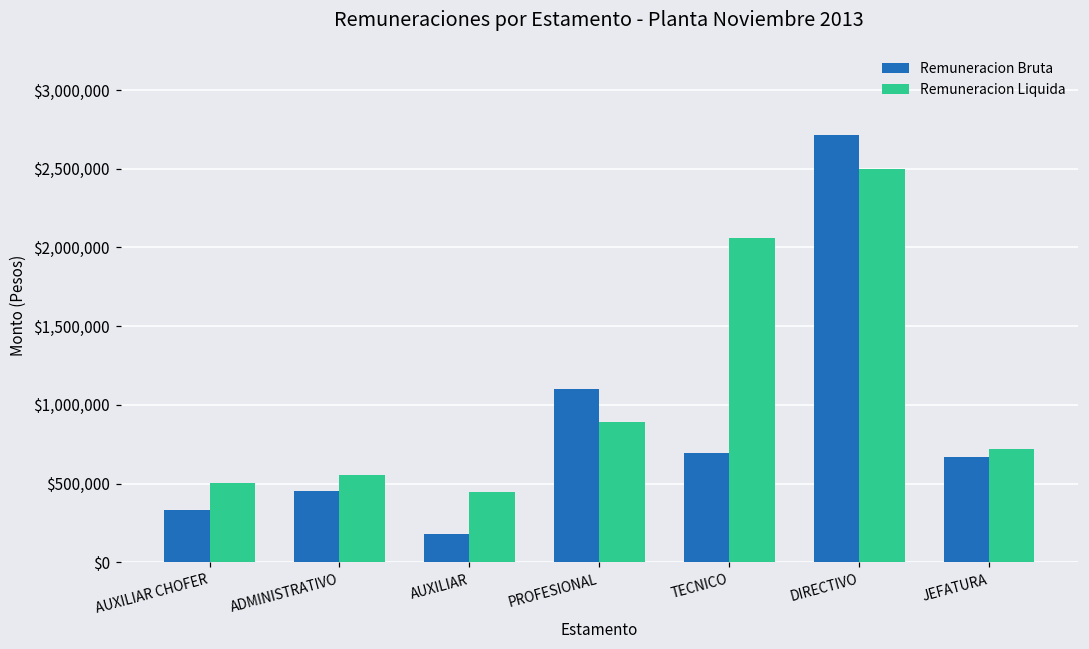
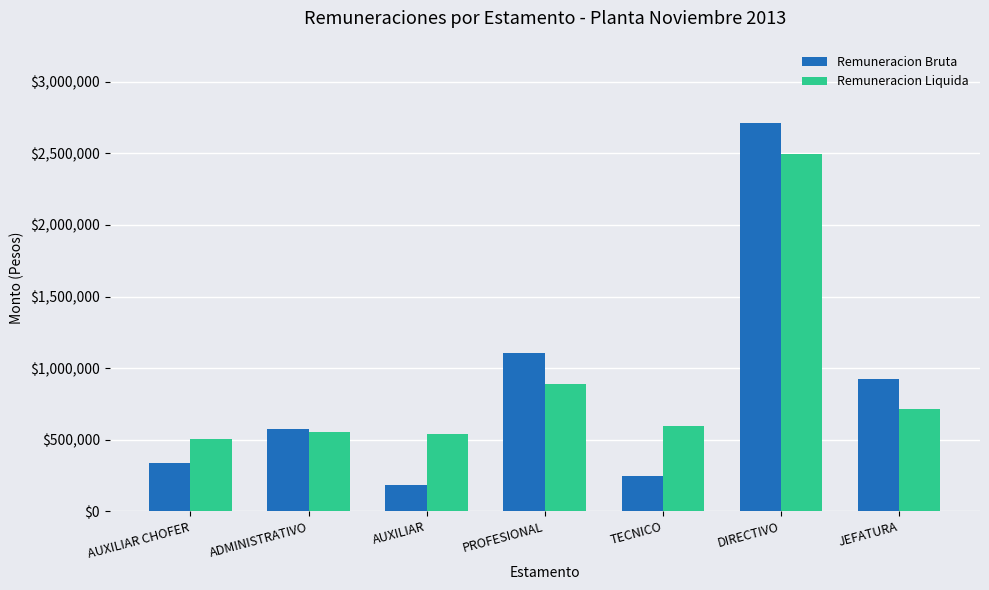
  {
    "Remuneracion Bruta": {
      "AUXILIAR CHOFER": "$330,000",
-     "ADMINISTRATIVO": "$450,000",
+     "ADMINISTRATIVO": "$570,000",
      "AUXILIAR": "$180,000",
      "PROFESIONAL": "$1,100,000",
-     "TECNICO": "$690,000",
+     "TECNICO": "$240,000",
      "DIRECTIVO": "$2,720,000",
-     "JEFATURA": "$670,000"
+     "JEFATURA": "$930,000"
    },
    "Remuneracion Liquida": {
      "AUXILIAR CHOFER": "$500,000",
      "ADMINISTRATIVO": "$550,000",
-     "AUXILIAR": "$450,000",
+     "AUXILIAR": "$540,000",
      "PROFESIONAL": "$890,000",
-     "TECNICO": "$2,060,000",
+     "TECNICO": "$600,000",
      "DIRECTIVO": "$2,500,000",
      "JEFATURA": "$720,000"
    }
  }
